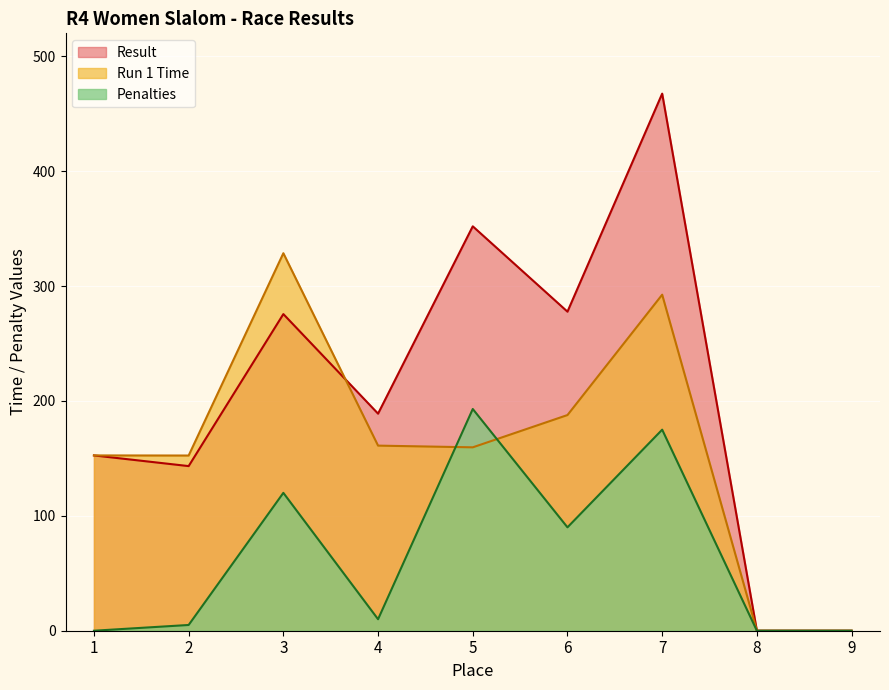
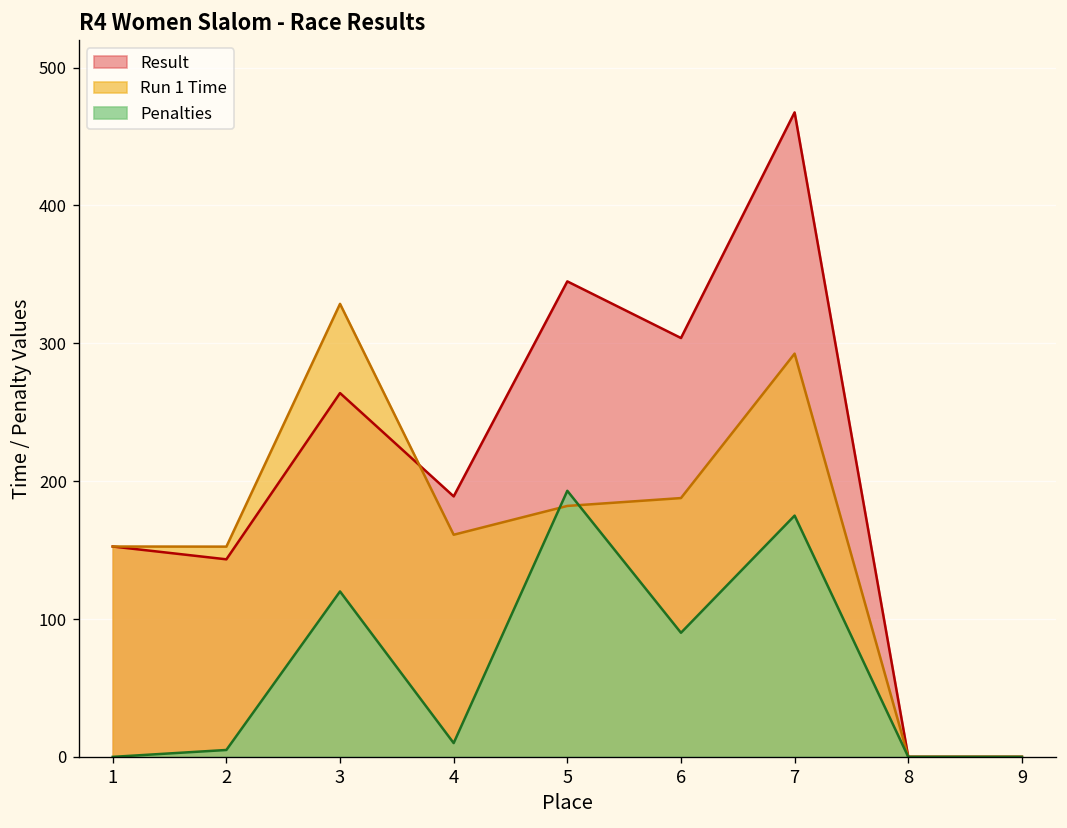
  {
    "Result": {
      "2": 143,
-     "3": 276,
+     "3": 264,
      "4": 189,
-     "5": 352,
-     "6": 278,
+     "5": 345,
+     "6": 304,
      "7": 468
    },
    "Run 1 Time": {
      "2": 153,
      "3": 329,
      "4": 161,
-     "5": 160,
+     "5": 182,
      "6": 188,
      "7": 293
    },
    "Penalties": {
      "1": 0,
      "2": 5,
      "3": 120,
      "4": 10,
      "5": 193,
      "6": 90,
      "7": 175
    }
  }
